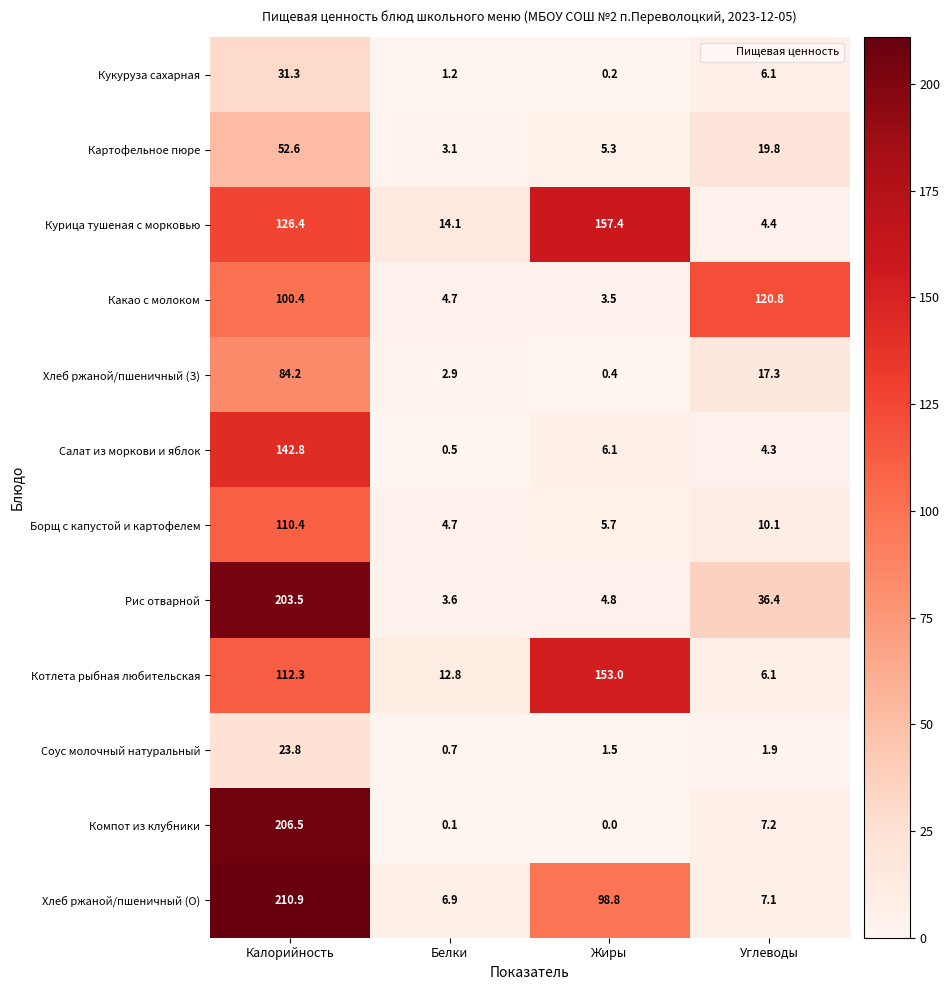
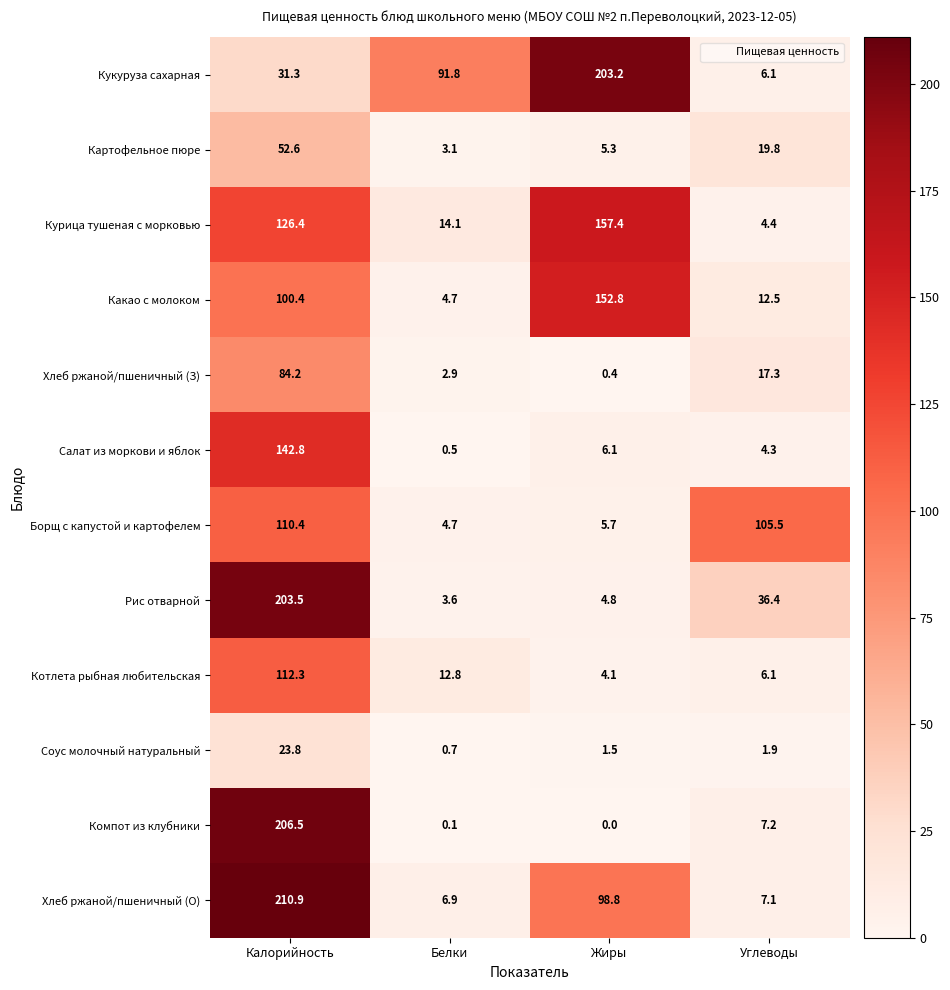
  {
    "Кукуруза сахарная": {
      "Калорийность": 31.3,
-     "Белки": 1.2,
-     "Жиры": 0.2,
+     "Белки": 91.8,
+     "Жиры": 203.2,
      "Углеводы": 6.1
    },
    "Картофельное пюре": {
      "Калорийность": 52.6,
      "Белки": 3.1,
      "Жиры": 5.3,
      "Углеводы": 19.8
    },
    "Курица тушеная с морковью": {
      "Калорийность": 126.4,
      "Белки": 14.1,
      "Жиры": 157.4,
      "Углеводы": 4.4
    },
    "Какао с молоком": {
      "Калорийность": 100.4,
      "Белки": 4.7,
-     "Жиры": 3.5,
-     "Углеводы": 120.8
+     "Жиры": 152.8,
+     "Углеводы": 12.5
    },
    "Хлеб ржаной/пшеничный (З)": {
      "Калорийность": 84.2,
      "Белки": 2.9,
      "Жиры": 0.4,
      "Углеводы": 17.3
    },
    "Салат из моркови и яблок": {
      "Калорийность": 142.8,
      "Белки": 0.5,
      "Жиры": 6.1,
      "Углеводы": 4.3
    },
    "Борщ с капустой и картофелем": {
      "Калорийность": 110.4,
      "Белки": 4.7,
      "Жиры": 5.7,
-     "Углеводы": 10.1
+     "Углеводы": 105.5
    },
    "Рис отварной": {
      "Калорийность": 203.5,
      "Белки": 3.6,
      "Жиры": 4.8,
      "Углеводы": 36.4
    },
    "Котлета рыбная любительская": {
      "Калорийность": 112.3,
      "Белки": 12.8,
-     "Жиры": 153.0,
+     "Жиры": 4.1,
      "Углеводы": 6.1
    },
    "Соус молочный натуральный": {
      "Калорийность": 23.8,
      "Белки": 0.7,
      "Жиры": 1.5,
      "Углеводы": 1.9
    },
    "Компот из клубники": {
      "Калорийность": 206.5,
      "Белки": 0.1,
      "Жиры": 0.0,
      "Углеводы": 7.2
    },
    "Хлеб ржаной/пшеничный (О)": {
      "Калорийность": 210.9,
      "Белки": 6.9,
      "Жиры": 98.8,
      "Углеводы": 7.1
    }
  }
